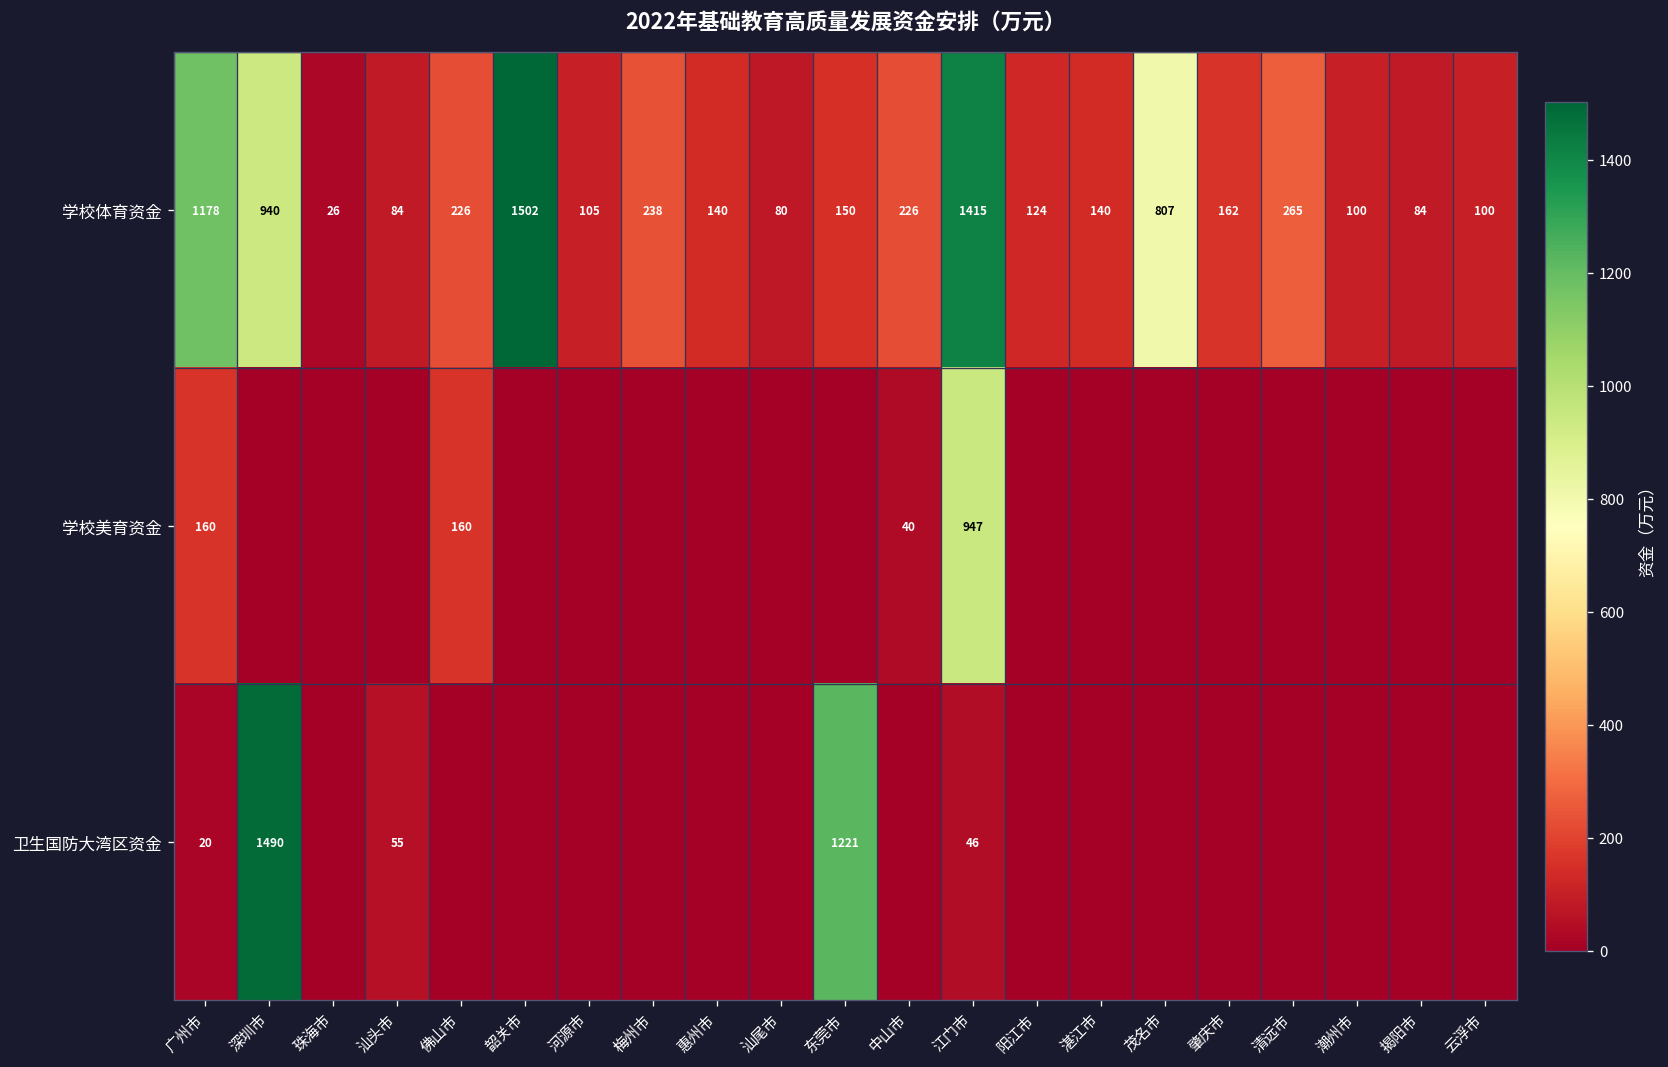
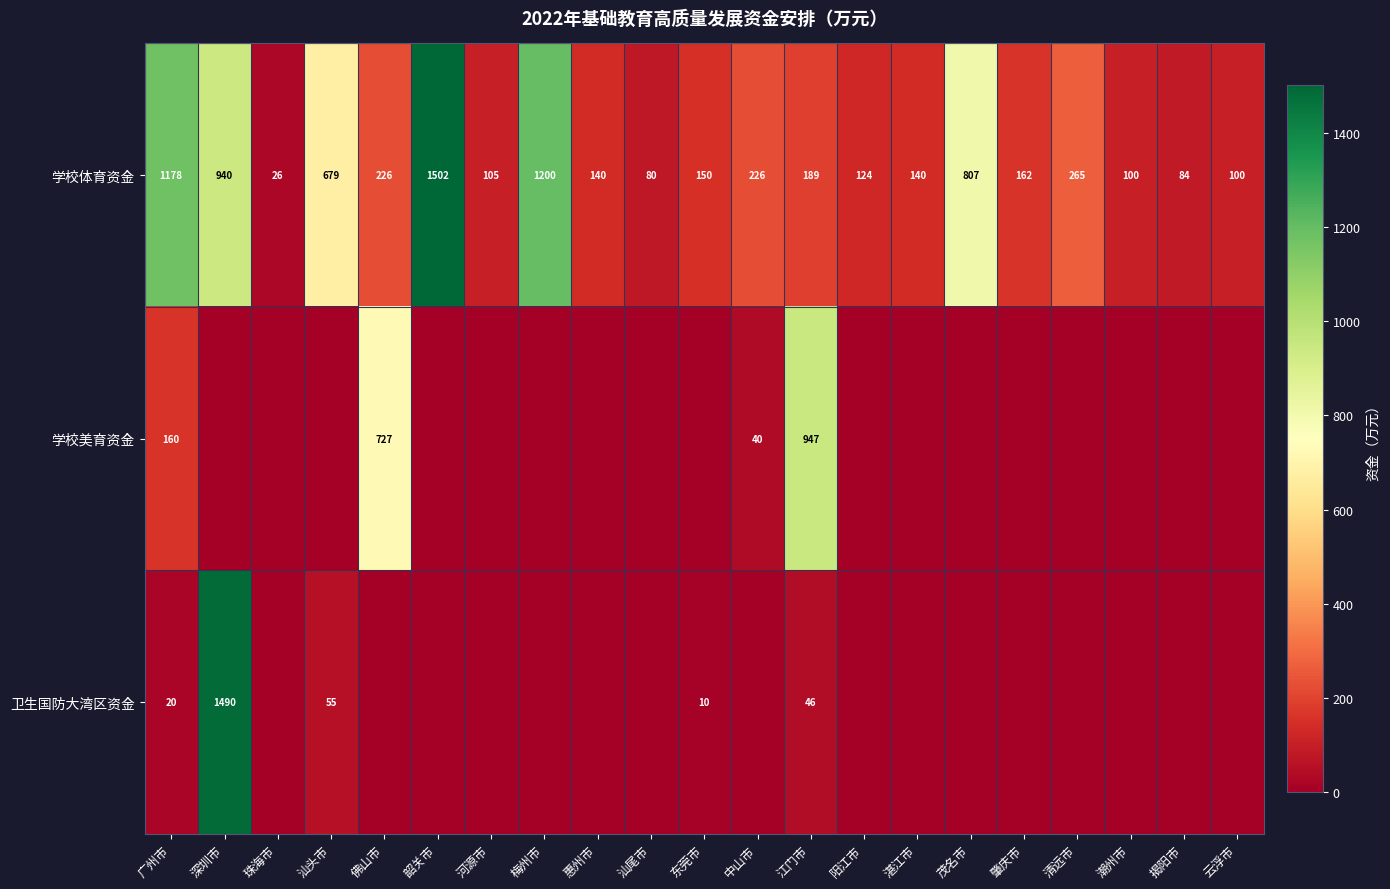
  {
    "学校体育资金": {
      "广州市": 1178,
      "深圳市": 940,
      "珠海市": 26,
-     "汕头市": 84,
+     "汕头市": 679,
      "佛山市": 226,
      "韶关市": 1502,
      "河源市": 105,
-     "梅州市": 238,
+     "梅州市": 1200,
      "惠州市": 140,
      "汕尾市": 80,
      "东莞市": 150,
      "中山市": 226,
-     "江门市": 1415,
+     "江门市": 189,
      "阳江市": 124,
      "湛江市": 140,
      "茂名市": 807,
      "肇庆市": 162,
      "清远市": 265,
      "潮州市": 100,
      "揭阳市": 84,
      "云浮市": 100
    },
    "学校美育资金": {
      "广州市": 160,
-     "佛山市": 160,
+     "佛山市": 727,
      "中山市": 40,
      "江门市": 947
    },
    "卫生国防大湾区资金": {
      "广州市": 20,
      "深圳市": 1490,
      "汕头市": 55,
-     "东莞市": 1221,
+     "东莞市": 10,
      "江门市": 46
    }
  }
